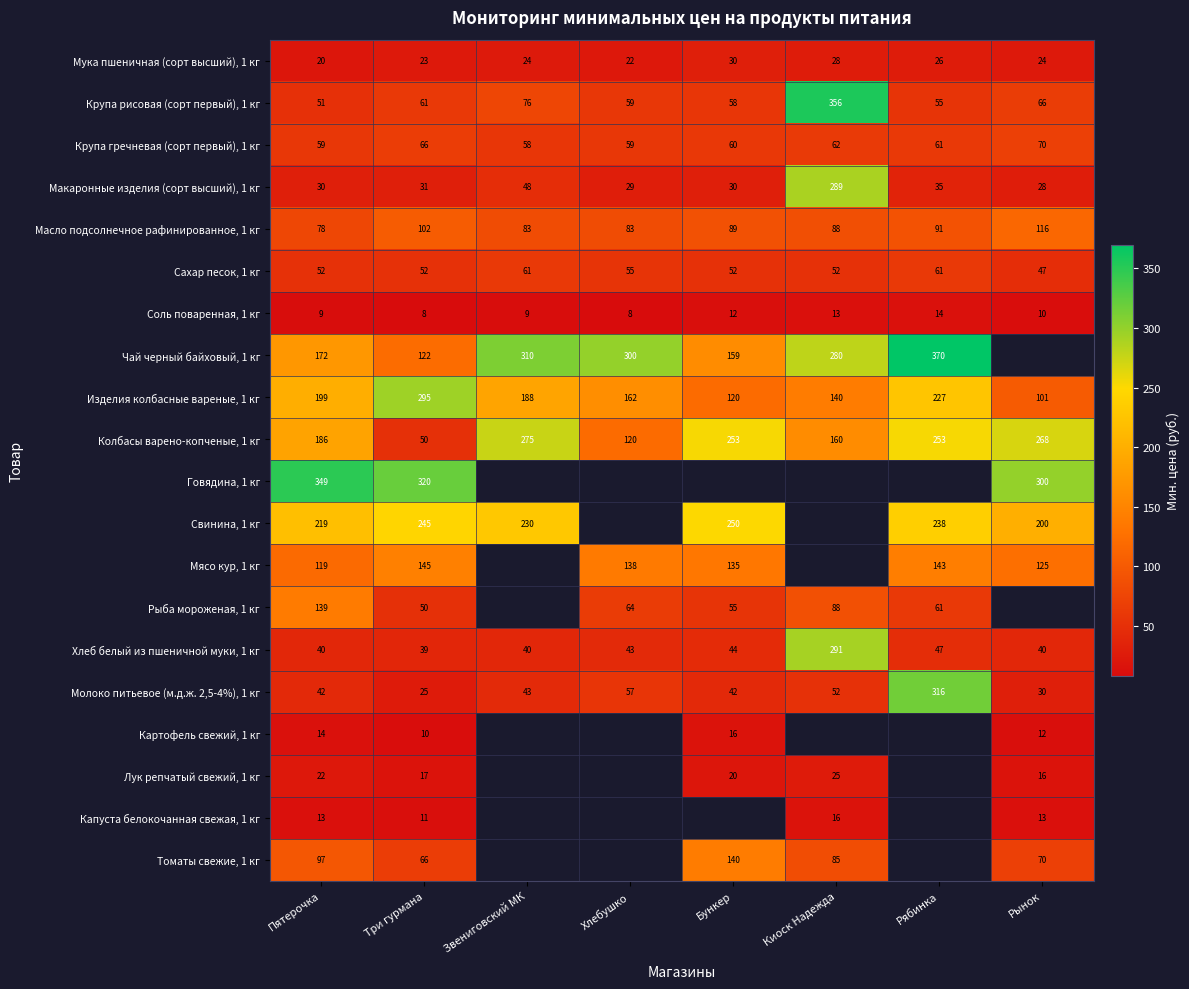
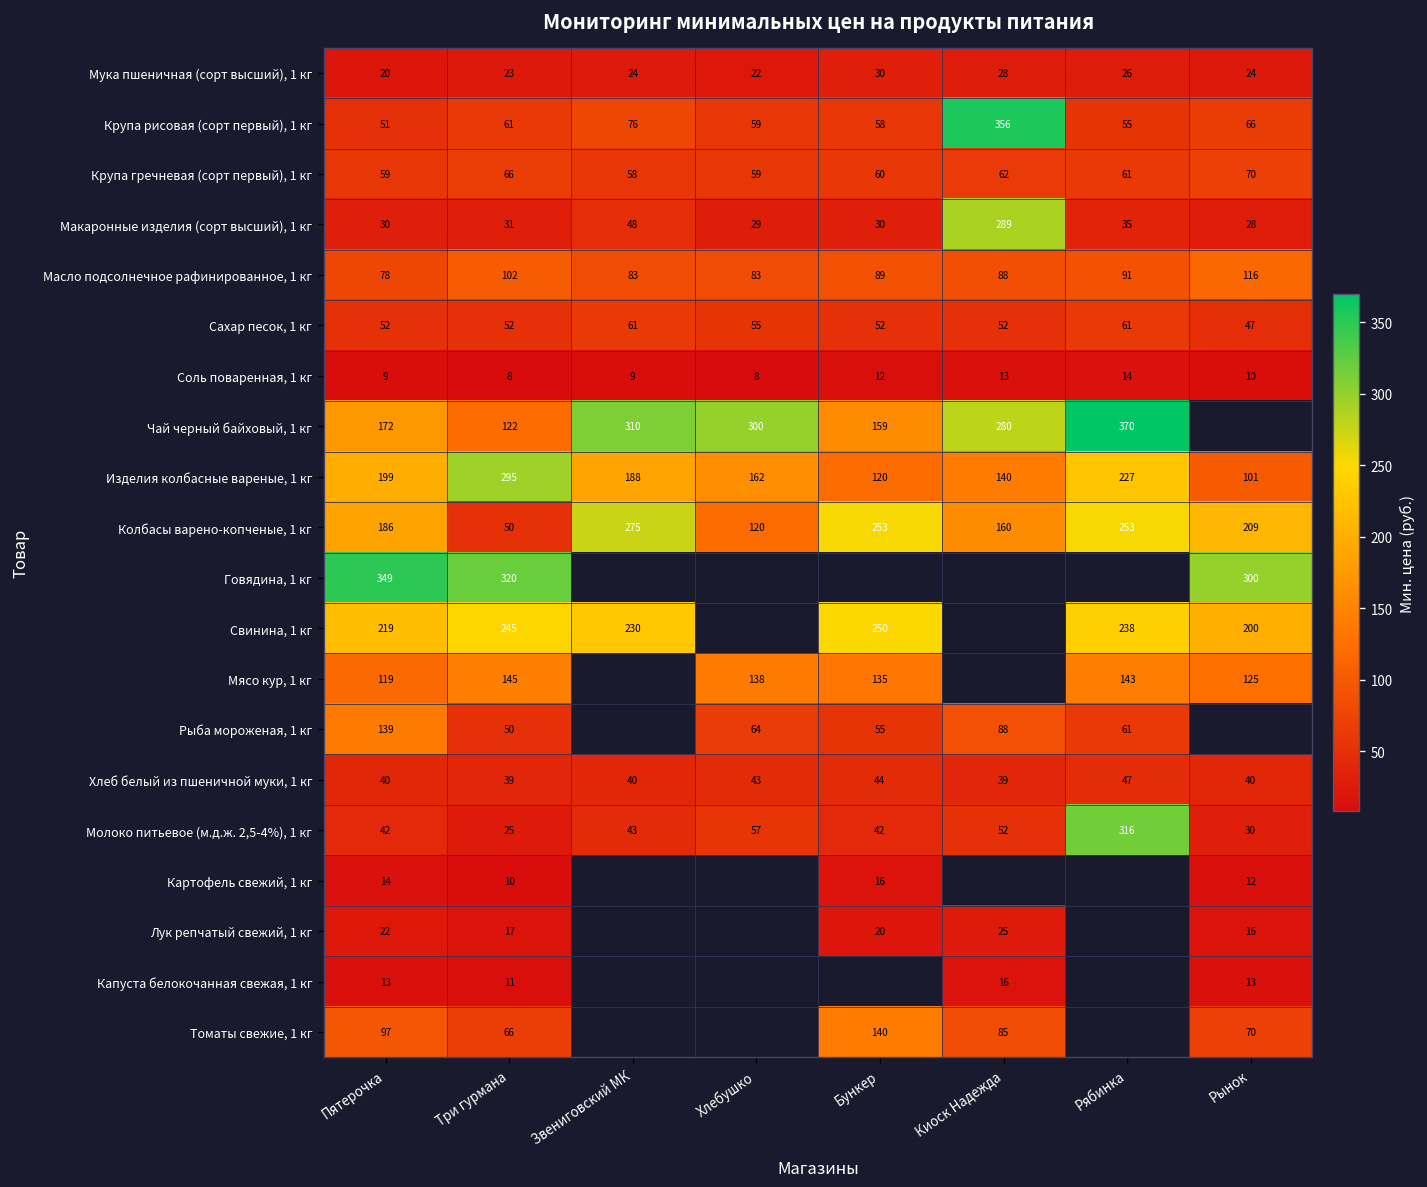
  {
    "Мука пшеничная (сорт высший), 1 кг": {
      "Пятерочка": 20,
      "Три гурмана": 23,
      "Звениговский МК": 24,
      "Хлебушко": 22,
      "Бункер": 30,
      "Киоск Надежда": 28,
      "Рябинка": 26,
      "Рынок": 24
    },
    "Крупа рисовая (сорт первый), 1 кг": {
      "Пятерочка": 51,
      "Три гурмана": 61,
      "Звениговский МК": 76,
      "Хлебушко": 59,
      "Бункер": 58,
      "Киоск Надежда": 356,
      "Рябинка": 55,
      "Рынок": 66
    },
    "Крупа гречневая (сорт первый), 1 кг": {
      "Пятерочка": 59,
      "Три гурмана": 66,
      "Звениговский МК": 58,
      "Хлебушко": 59,
      "Бункер": 60,
      "Киоск Надежда": 62,
      "Рябинка": 61,
      "Рынок": 70
    },
    "Макаронные изделия (сорт высший), 1 кг": {
      "Пятерочка": 30,
      "Три гурмана": 31,
      "Звениговский МК": 48,
      "Хлебушко": 29,
      "Бункер": 30,
      "Киоск Надежда": 289,
      "Рябинка": 35,
      "Рынок": 28
    },
    "Масло подсолнечное рафинированное, 1 кг": {
      "Пятерочка": 78,
      "Три гурмана": 102,
      "Звениговский МК": 83,
      "Хлебушко": 83,
      "Бункер": 89,
      "Киоск Надежда": 88,
      "Рябинка": 91,
      "Рынок": 116
    },
    "Сахар песок, 1 кг": {
      "Пятерочка": 52,
      "Три гурмана": 52,
      "Звениговский МК": 61,
      "Хлебушко": 55,
      "Бункер": 52,
      "Киоск Надежда": 52,
      "Рябинка": 61,
      "Рынок": 47
    },
    "Соль поваренная, 1 кг": {
      "Пятерочка": 9,
      "Три гурмана": 8,
      "Звениговский МК": 9,
      "Хлебушко": 8,
      "Бункер": 12,
      "Киоск Надежда": 13,
      "Рябинка": 14,
      "Рынок": 10
    },
    "Чай черный байховый, 1 кг": {
      "Пятерочка": 172,
      "Три гурмана": 122,
      "Звениговский МК": 310,
      "Хлебушко": 300,
      "Бункер": 159,
      "Киоск Надежда": 280,
      "Рябинка": 370
    },
    "Изделия колбасные вареные, 1 кг": {
      "Пятерочка": 199,
      "Три гурмана": 295,
      "Звениговский МК": 188,
      "Хлебушко": 162,
      "Бункер": 120,
      "Киоск Надежда": 140,
      "Рябинка": 227,
      "Рынок": 101
    },
    "Колбасы варено-копченые, 1 кг": {
      "Пятерочка": 186,
      "Три гурмана": 50,
      "Звениговский МК": 275,
      "Хлебушко": 120,
      "Бункер": 253,
      "Киоск Надежда": 160,
      "Рябинка": 253,
-     "Рынок": 268
+     "Рынок": 209
    },
    "Говядина, 1 кг": {
      "Пятерочка": 349,
      "Три гурмана": 320,
      "Рынок": 300
    },
    "Свинина, 1 кг": {
      "Пятерочка": 219,
      "Три гурмана": 245,
      "Звениговский МК": 230,
      "Бункер": 250,
      "Рябинка": 238,
      "Рынок": 200
    },
    "Мясо кур, 1 кг": {
      "Пятерочка": 119,
      "Три гурмана": 145,
      "Хлебушко": 138,
      "Бункер": 135,
      "Рябинка": 143,
      "Рынок": 125
    },
    "Рыба мороженая, 1 кг": {
      "Пятерочка": 139,
      "Три гурмана": 50,
      "Хлебушко": 64,
      "Бункер": 55,
      "Киоск Надежда": 88,
      "Рябинка": 61
    },
    "Хлеб белый из пшеничной муки, 1 кг": {
      "Пятерочка": 40,
      "Три гурмана": 39,
      "Звениговский МК": 40,
      "Хлебушко": 43,
      "Бункер": 44,
-     "Киоск Надежда": 291,
+     "Киоск Надежда": 39,
      "Рябинка": 47,
      "Рынок": 40
    },
    "Молоко питьевое (м.д.ж. 2,5-4%), 1 кг": {
      "Пятерочка": 42,
      "Три гурмана": 25,
      "Звениговский МК": 43,
      "Хлебушко": 57,
      "Бункер": 42,
      "Киоск Надежда": 52,
      "Рябинка": 316,
      "Рынок": 30
    },
    "Картофель свежий, 1 кг": {
      "Пятерочка": 14,
      "Три гурмана": 10,
      "Бункер": 16,
      "Рынок": 12
    },
    "Лук репчатый свежий, 1 кг": {
      "Пятерочка": 22,
      "Три гурмана": 17,
      "Бункер": 20,
      "Киоск Надежда": 25,
      "Рынок": 16
    },
    "Капуста белокочанная свежая, 1 кг": {
      "Пятерочка": 13,
      "Три гурмана": 11,
      "Киоск Надежда": 16,
      "Рынок": 13
    },
    "Томаты свежие, 1 кг": {
      "Пятерочка": 97,
      "Три гурмана": 66,
      "Бункер": 140,
      "Киоск Надежда": 85,
      "Рынок": 70
    }
  }
